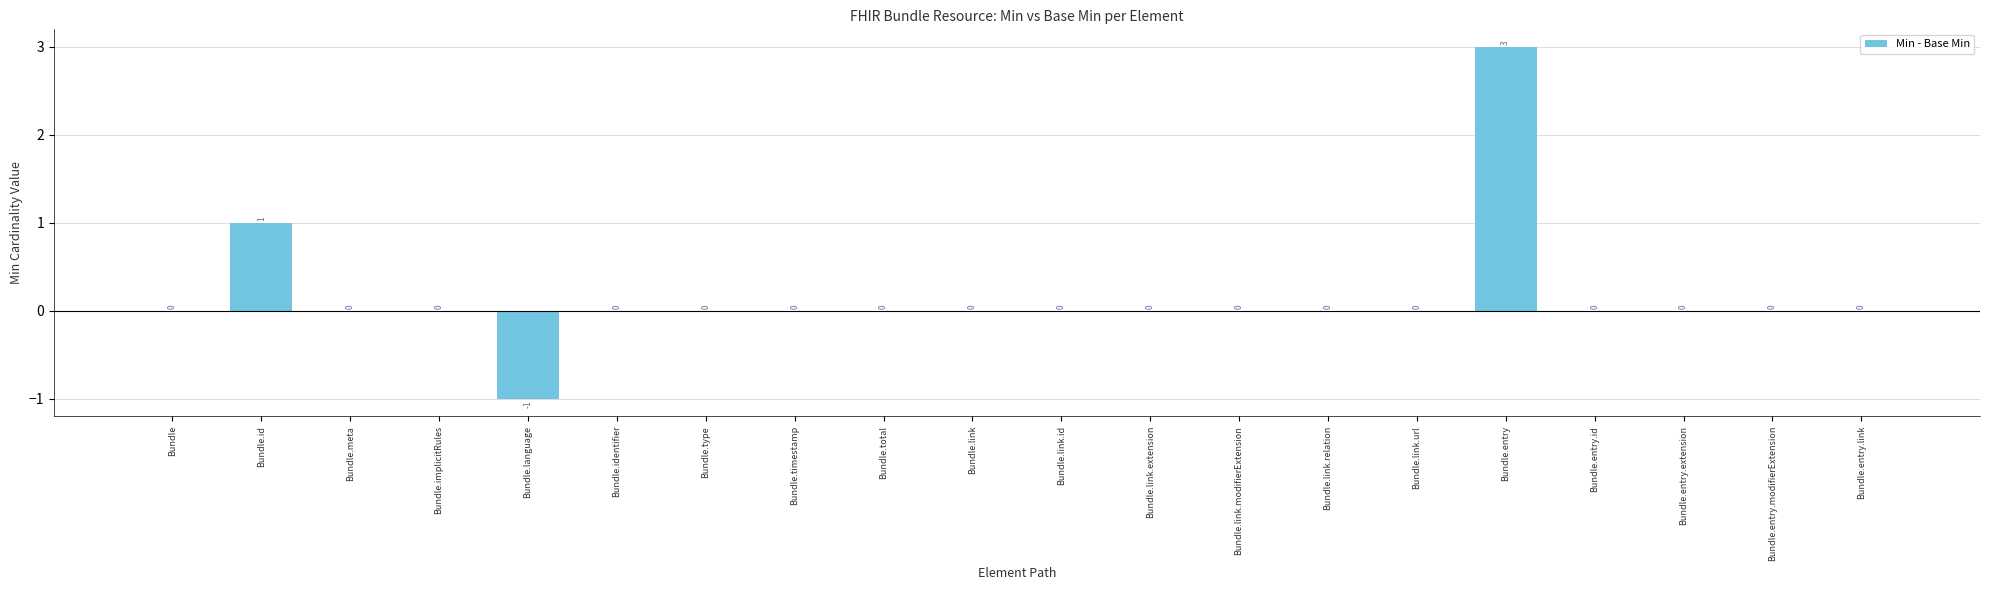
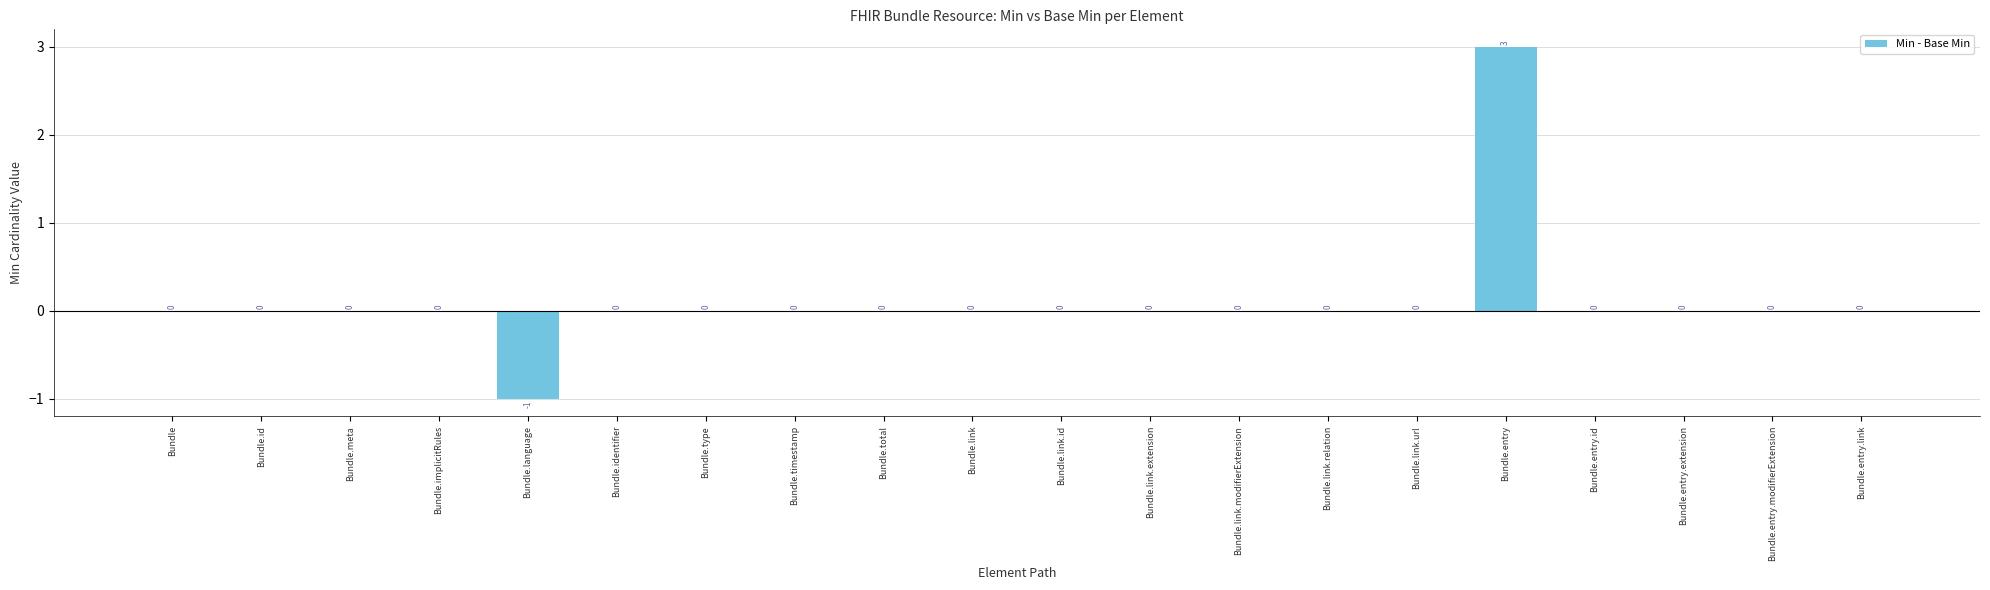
  {
    "Bundle": 0,
-   "Bundle.id": 1,
+   "Bundle.id": 0,
    "Bundle.meta": 0,
    "Bundle.implicitRules": 0,
    "Bundle.language": -1,
    "Bundle.identifier": 0,
    "Bundle.type": 0,
    "Bundle.timestamp": 0,
    "Bundle.total": 0,
    "Bundle.link": 0,
    "Bundle.link.id": 0,
    "Bundle.link.extension": 0,
    "Bundle.link.modifierExtension": 0,
    "Bundle.link.relation": 0,
    "Bundle.link.url": 0,
    "Bundle.entry": 3,
    "Bundle.entry.id": 0,
    "Bundle.entry.extension": 0,
    "Bundle.entry.modifierExtension": 0,
    "Bundle.entry.link": 0
  }
